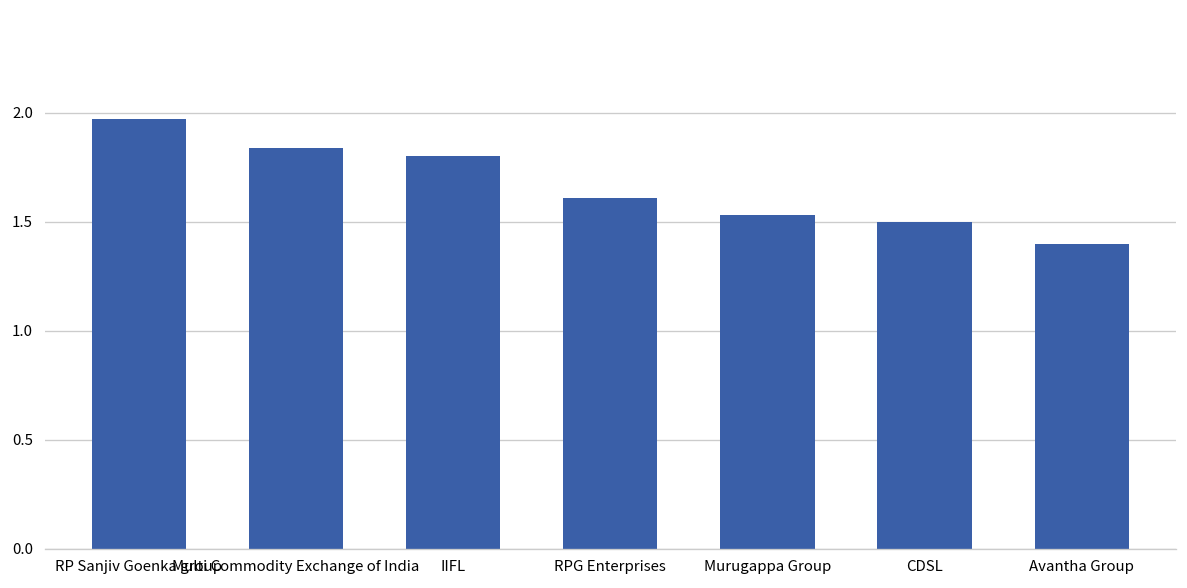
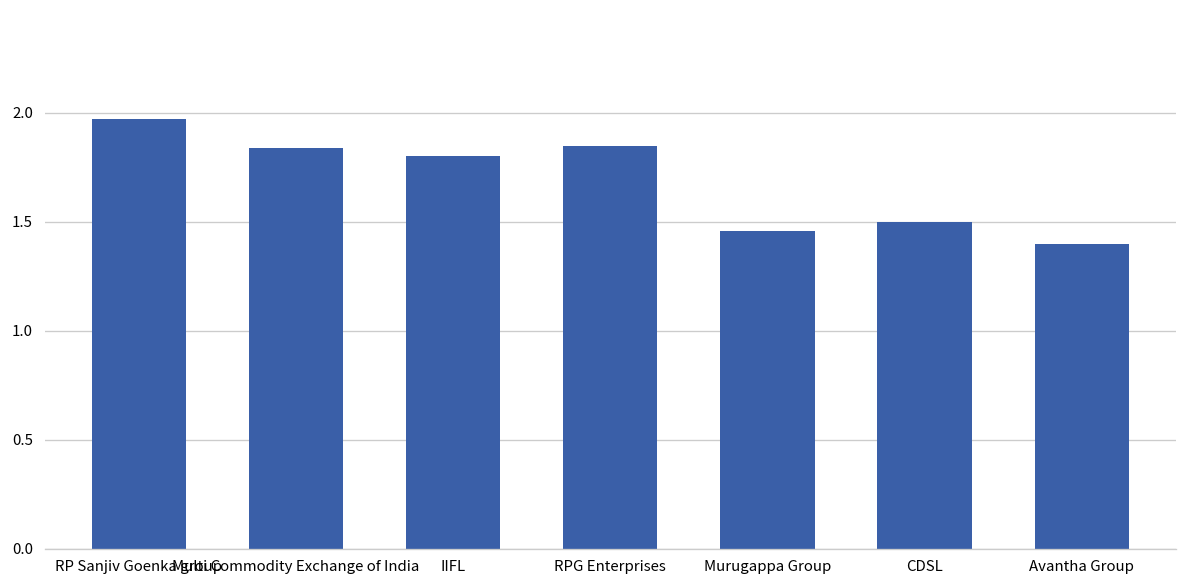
  {
    "IIFL": 1.80,
-   "RPG Enterprises": 1.61,
-   "Murugappa Group": 1.53,
+   "RPG Enterprises": 1.85,
+   "Murugappa Group": 1.46,
    "CDSL": 1.50,
    "Avantha Group": 1.40
  }
